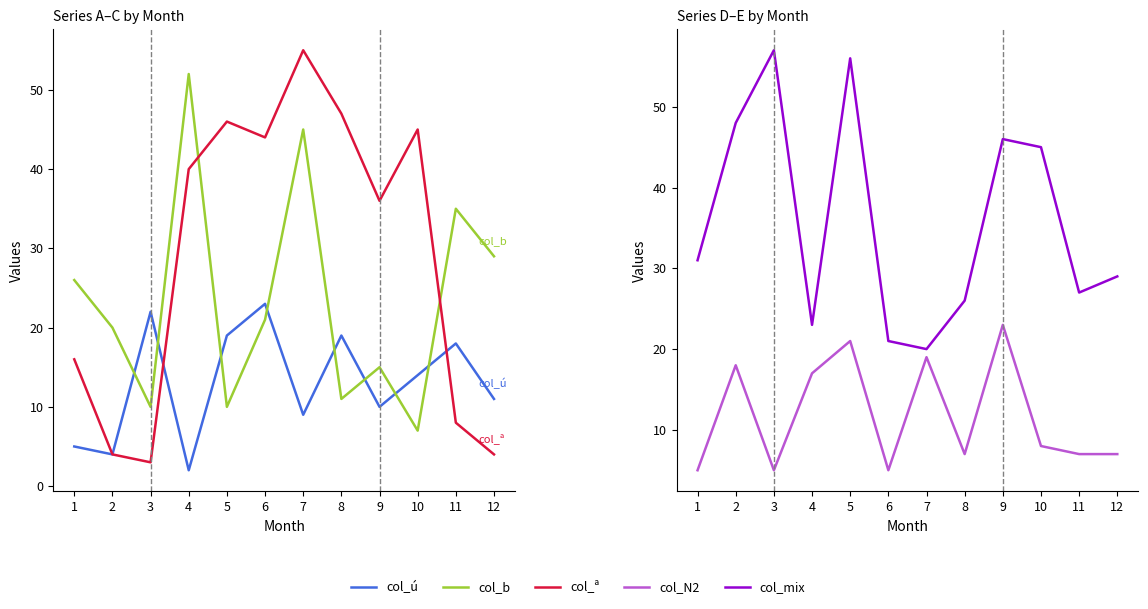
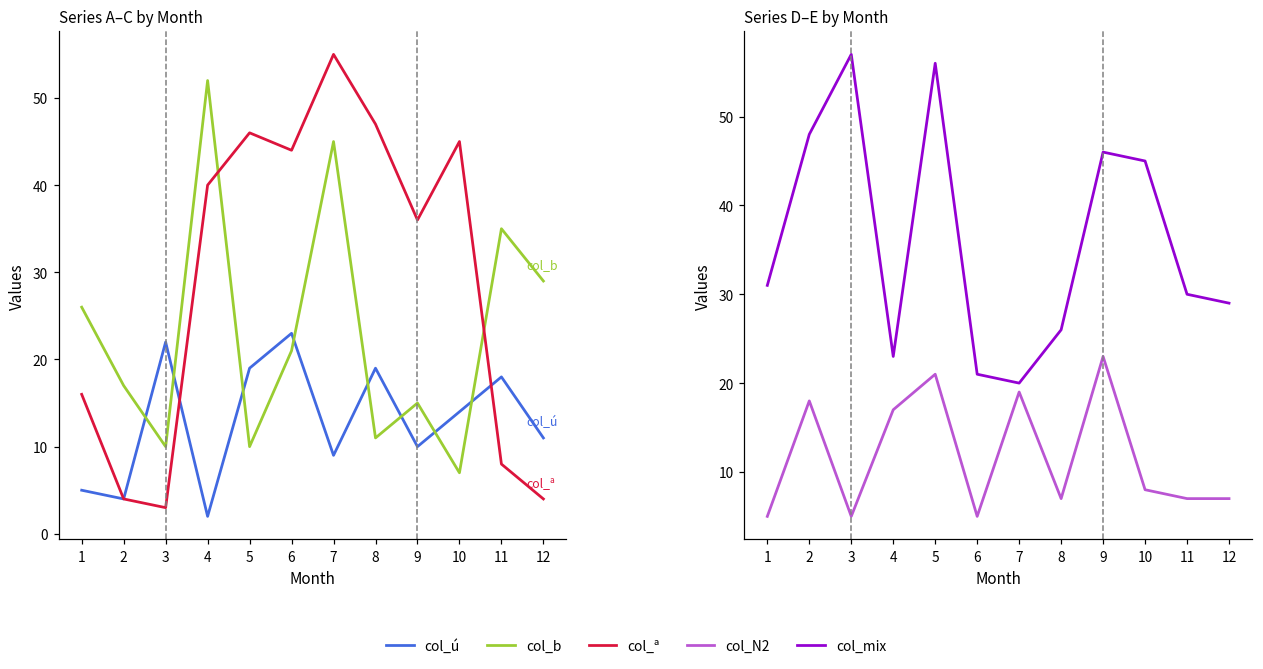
  {
    "Series A–C by Month": {
      "col_ú": {
        "1": 5,
        "3": 22,
        "4": 2,
        "5": 19,
        "6": 23,
        "7": 9,
        "8": 19,
        "9": 10,
        "10": 14,
        "11": 18,
        "12": 11
      },
      "col_b": {
        "1": 26,
-       "2": 20,
+       "2": 17,
        "3": 10,
        "4": 52,
        "5": 10,
        "6": 21,
        "7": 45,
        "8": 11,
        "9": 15,
        "10": 7,
        "11": 35,
        "12": 29
      },
      "col_ª": {
        "1": 16,
        "3": 3,
        "4": 40,
        "5": 46,
        "6": 44,
        "7": 55,
        "8": 47,
        "9": 36,
        "10": 45,
        "11": 8,
        "12": 4
      }
    },
    "Series D–E by Month": {
      "col_N2": {
        "1": 5,
        "2": 18,
        "3": 5,
        "4": 17,
        "5": 21,
        "6": 5,
        "7": 19,
        "8": 7,
        "9": 23,
        "10": 8,
        "11": 7,
        "12": 7
      },
      "col_mix": {
        "1": 31,
        "2": 48,
        "3": 57,
        "4": 23,
        "5": 56,
        "6": 21,
        "7": 20,
        "8": 26,
        "9": 46,
        "10": 45,
-       "11": 27,
+       "11": 30,
        "12": 29
      }
    }
  }
